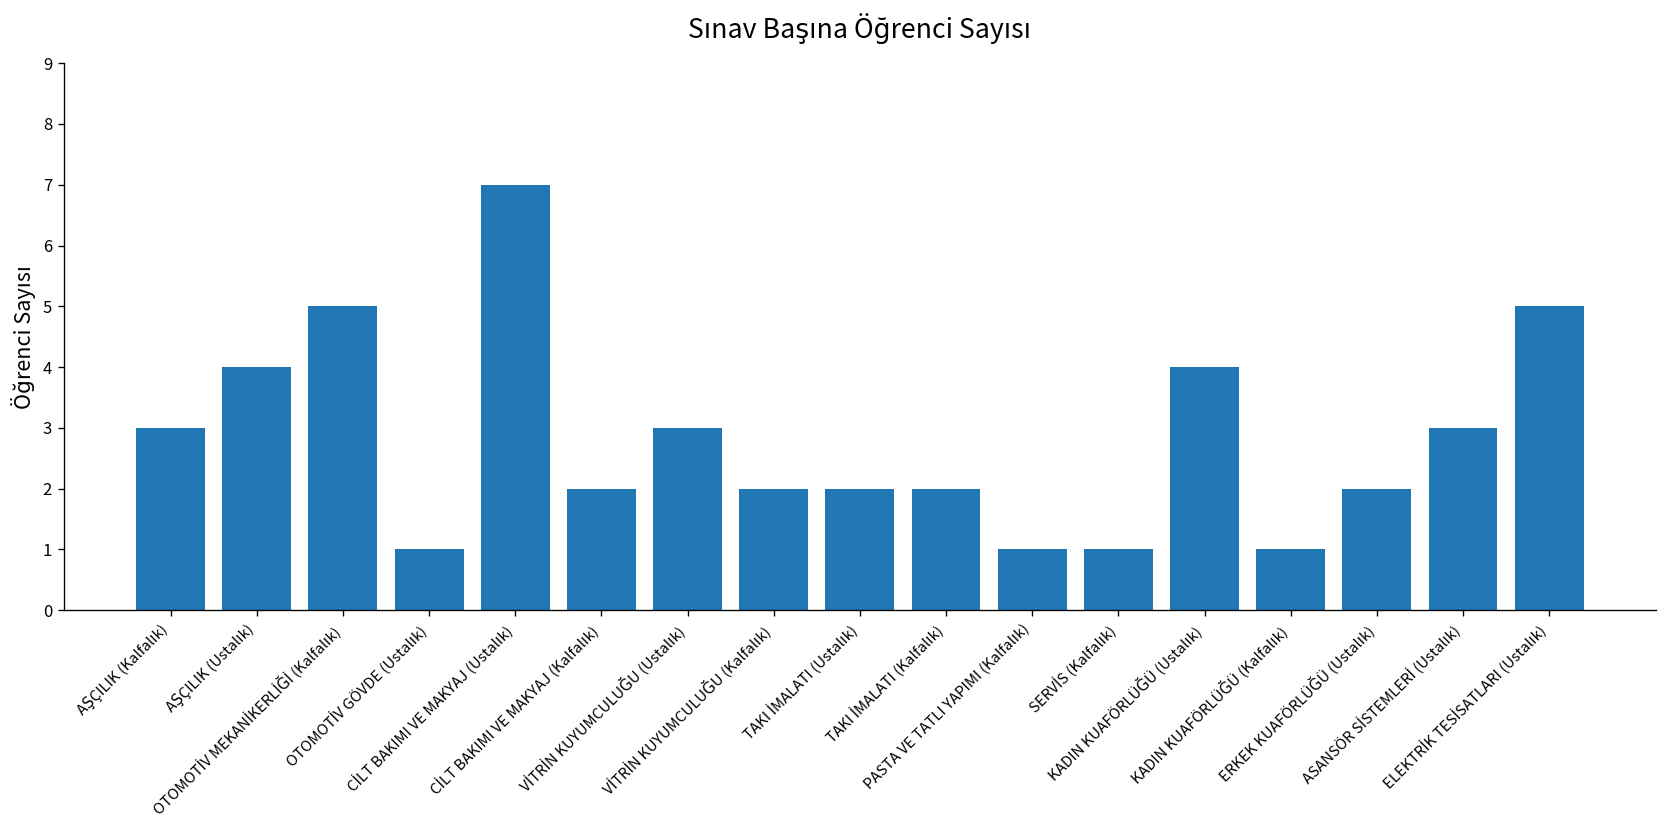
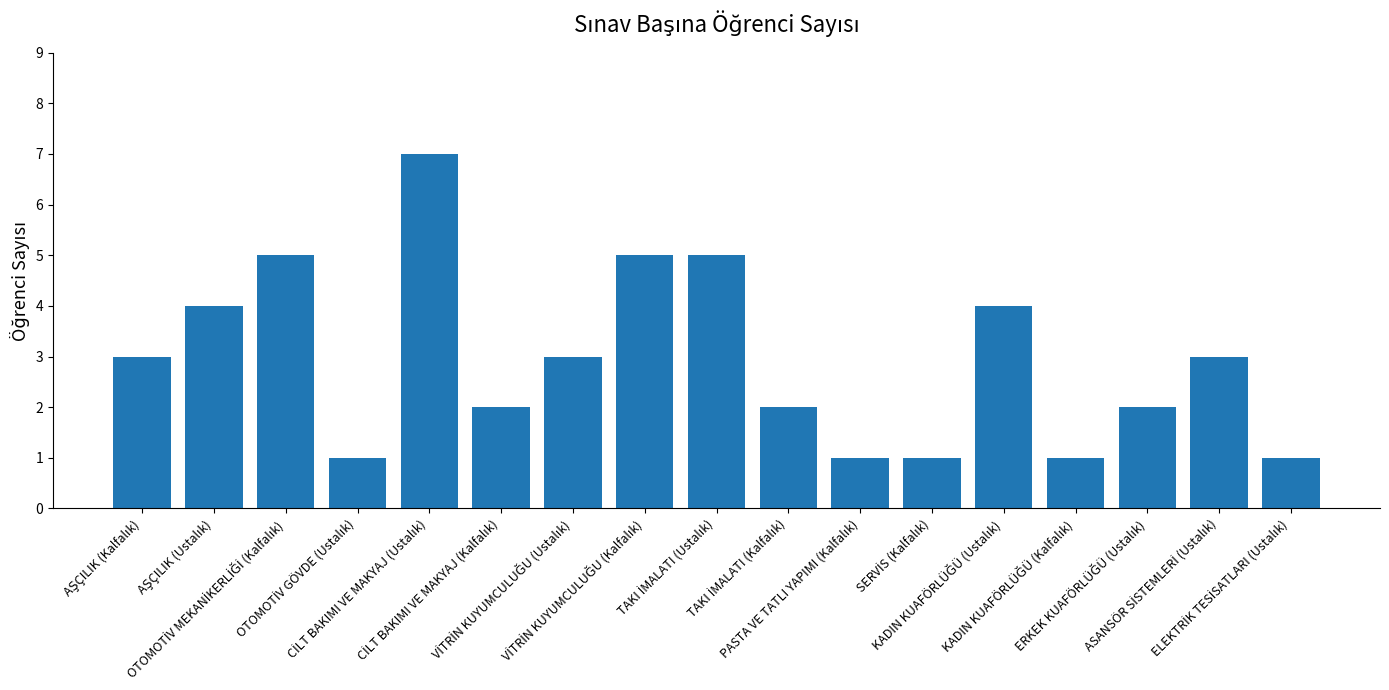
  {
    "AŞÇILIK (Kalfalık)": 3,
    "AŞÇILIK (Ustalık)": 4,
    "OTOMOTİV MEKANİKERLİĞİ (Kalfalık)": 5,
    "OTOMOTİV GÖVDE (Ustalık)": 1,
    "CİLT BAKIMI VE MAKYAJ (Ustalık)": 7,
    "CİLT BAKIMI VE MAKYAJ (Kalfalık)": 2,
    "VİTRİN KUYUMCULUĞU (Ustalık)": 3,
-   "VİTRİN KUYUMCULUĞU (Kalfalık)": 2,
-   "TAKI İMALATI (Ustalık)": 2,
+   "VİTRİN KUYUMCULUĞU (Kalfalık)": 5,
+   "TAKI İMALATI (Ustalık)": 5,
    "TAKI İMALATI (Kalfalık)": 2,
    "PASTA VE TATLI YAPIMI (Kalfalık)": 1,
    "SERVİS (Kalfalık)": 1,
    "KADIN KUAFÖRLÜĞÜ (Ustalık)": 4,
    "KADIN KUAFÖRLÜĞÜ (Kalfalık)": 1,
    "ERKEK KUAFÖRLÜĞÜ (Ustalık)": 2,
    "ASANSÖR SİSTEMLERİ (Ustalık)": 3,
-   "ELEKTRİK TESİSATLARI (Ustalık)": 5
+   "ELEKTRİK TESİSATLARI (Ustalık)": 1
  }
